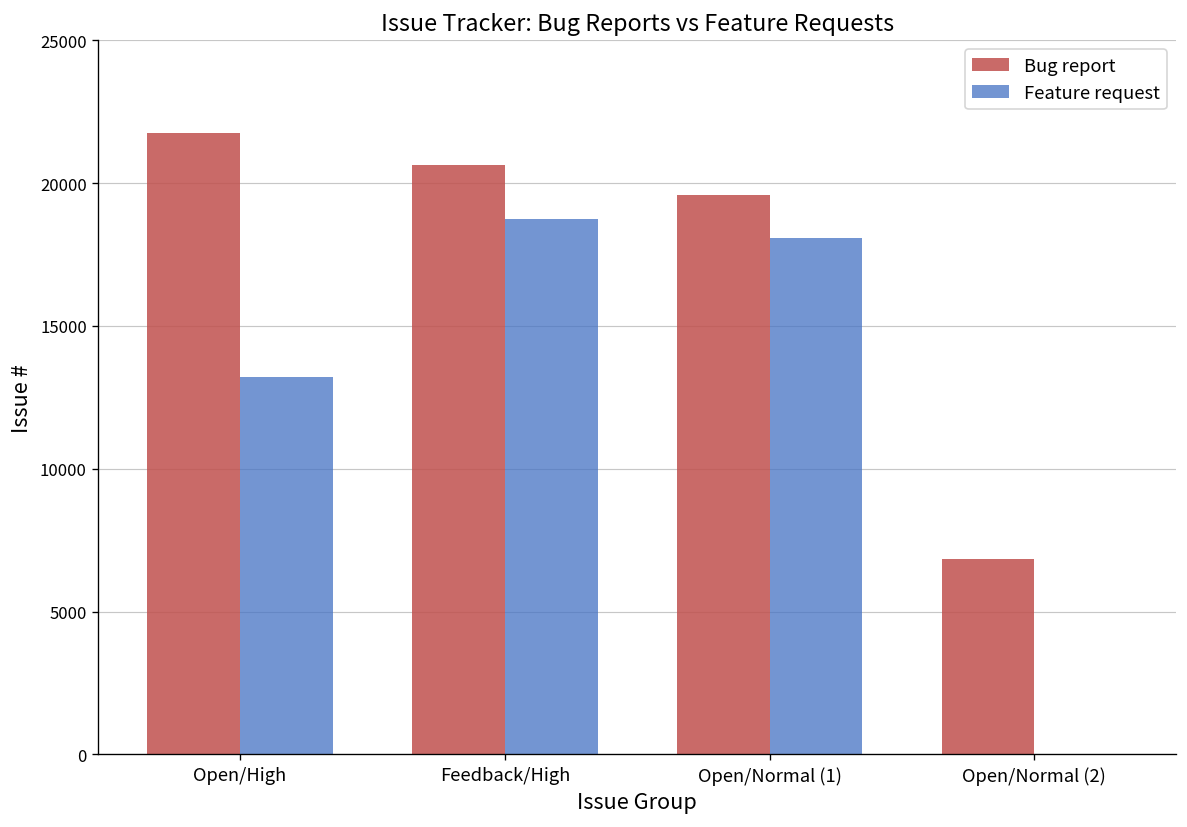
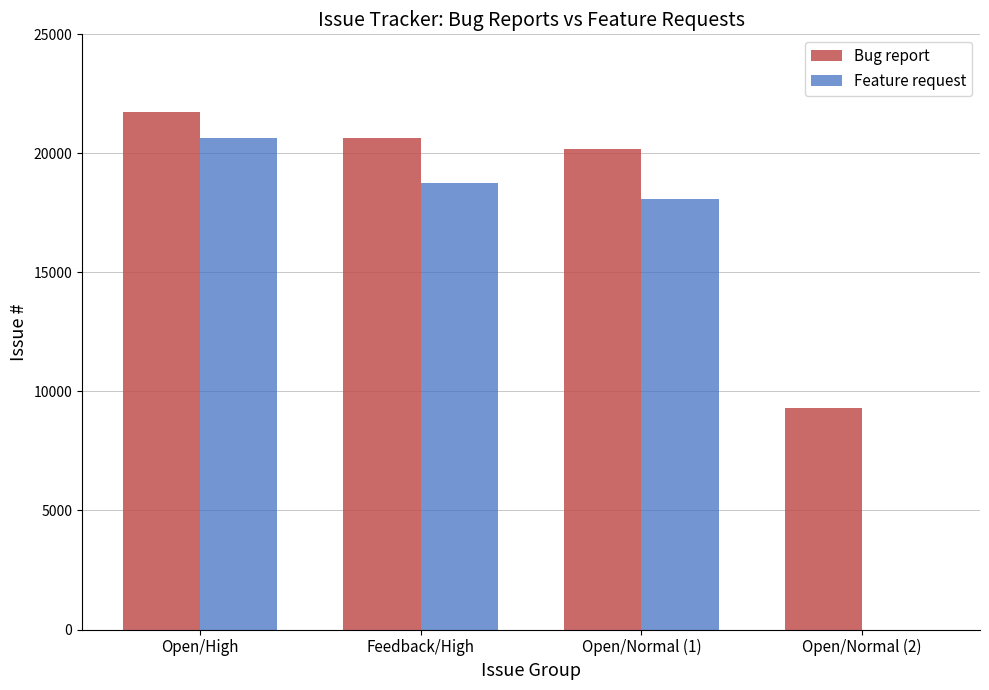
  {
    "Bug report": {
      "Open/High": 21700,
      "Feedback/High": 20600,
-     "Open/Normal (1)": 19600,
-     "Open/Normal (2)": 6800
+     "Open/Normal (1)": 20200,
+     "Open/Normal (2)": 9300
    },
    "Feature request": {
-     "Open/High": 13200,
+     "Open/High": 20700,
      "Feedback/High": 18700,
      "Open/Normal (1)": 18100,
      "Open/Normal (2)": 0
    }
  }
